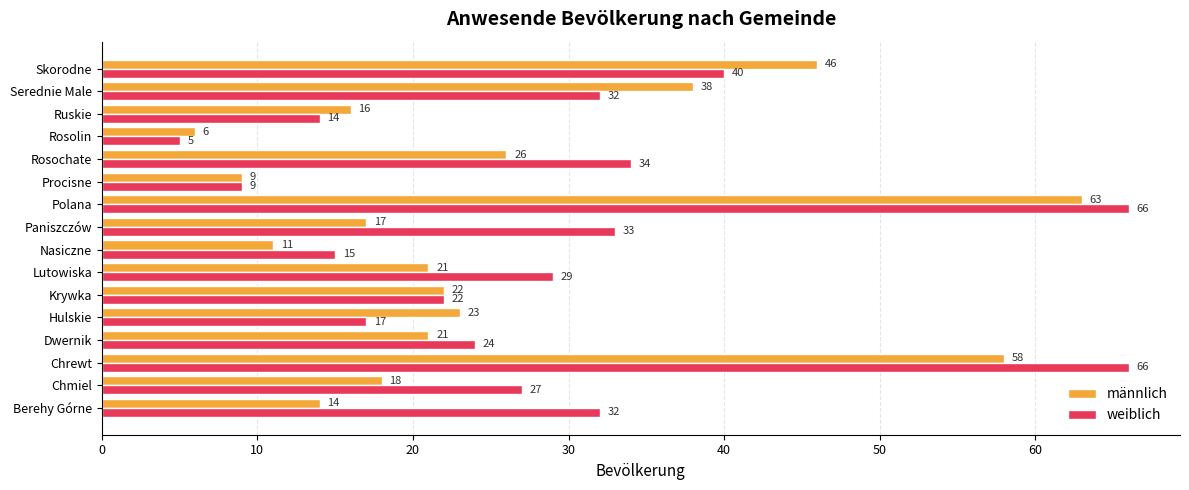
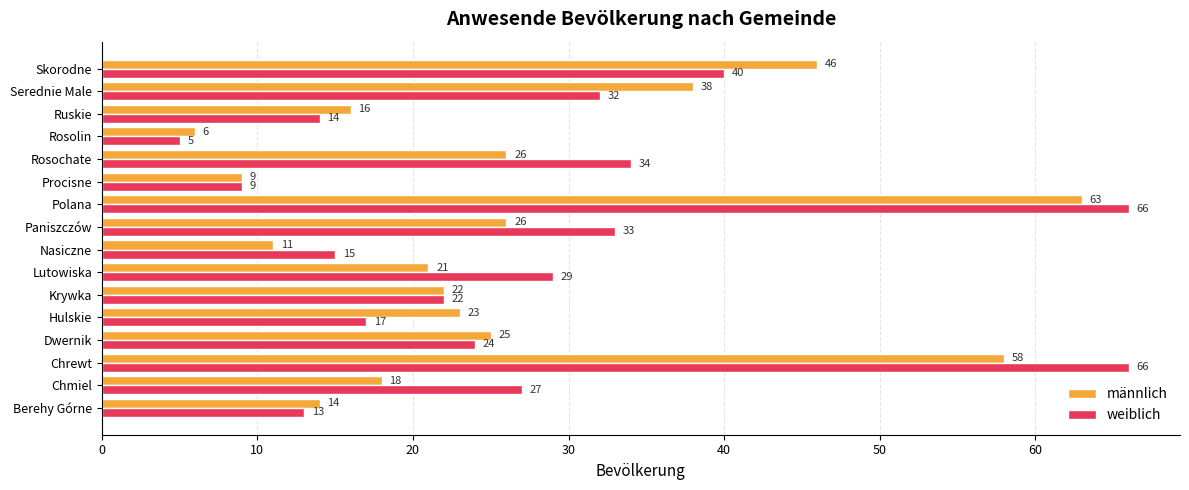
  {
    "männlich": {
      "Skorodne": 46,
      "Serednie Male": 38,
      "Ruskie": 16,
      "Rosolin": 6,
      "Rosochate": 26,
      "Procisne": 9,
      "Polana": 63,
-     "Paniszczów": 17,
+     "Paniszczów": 26,
      "Nasiczne": 11,
      "Lutowiska": 21,
      "Krywka": 22,
      "Hulskie": 23,
-     "Dwernik": 21,
+     "Dwernik": 25,
      "Chrewt": 58,
      "Chmiel": 18,
      "Berehy Górne": 14
    },
    "weiblich": {
      "Skorodne": 40,
      "Serednie Male": 32,
      "Ruskie": 14,
      "Rosolin": 5,
      "Rosochate": 34,
      "Procisne": 9,
      "Polana": 66,
      "Paniszczów": 33,
      "Nasiczne": 15,
      "Lutowiska": 29,
      "Krywka": 22,
      "Hulskie": 17,
      "Dwernik": 24,
      "Chrewt": 66,
      "Chmiel": 27,
-     "Berehy Górne": 32
+     "Berehy Górne": 13
    }
  }
